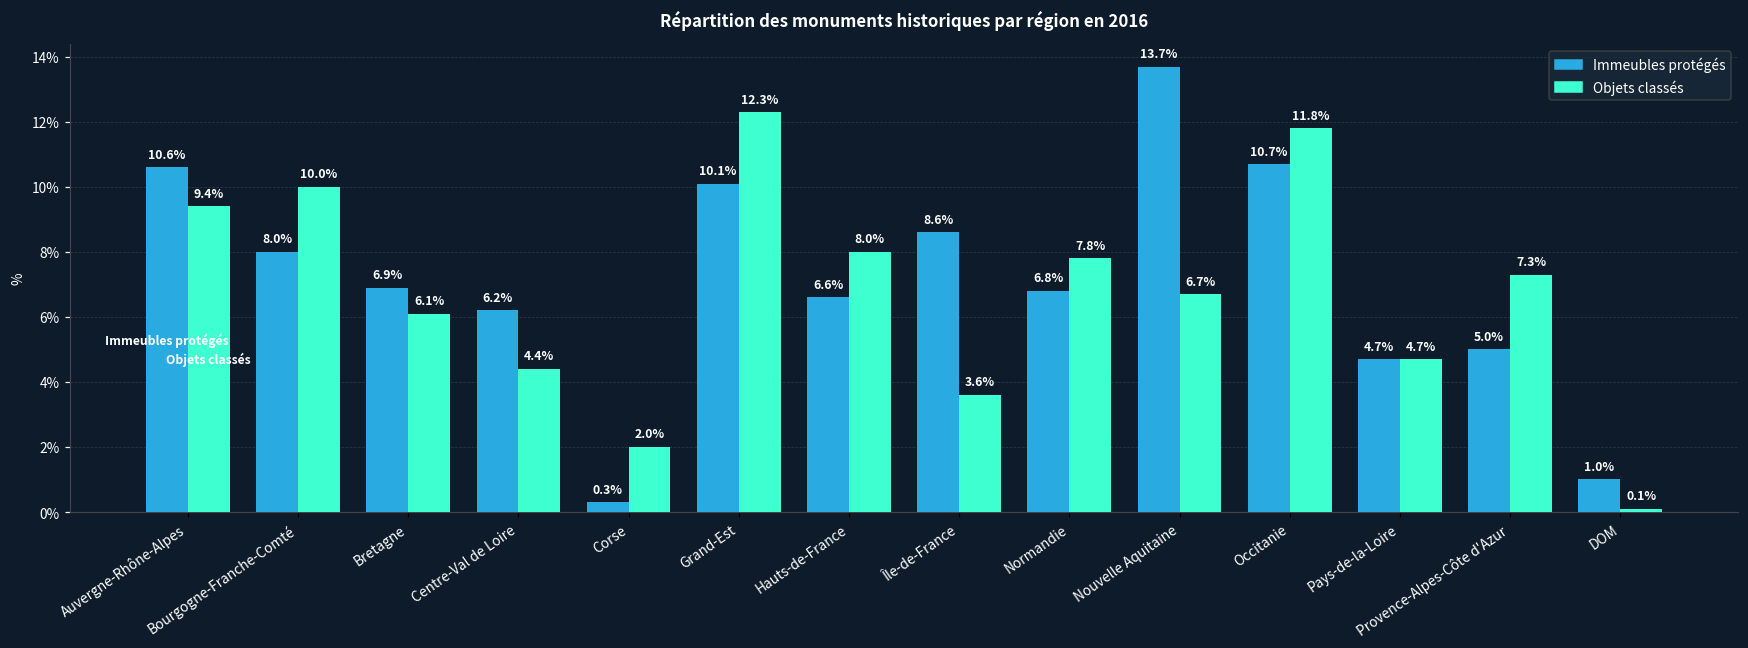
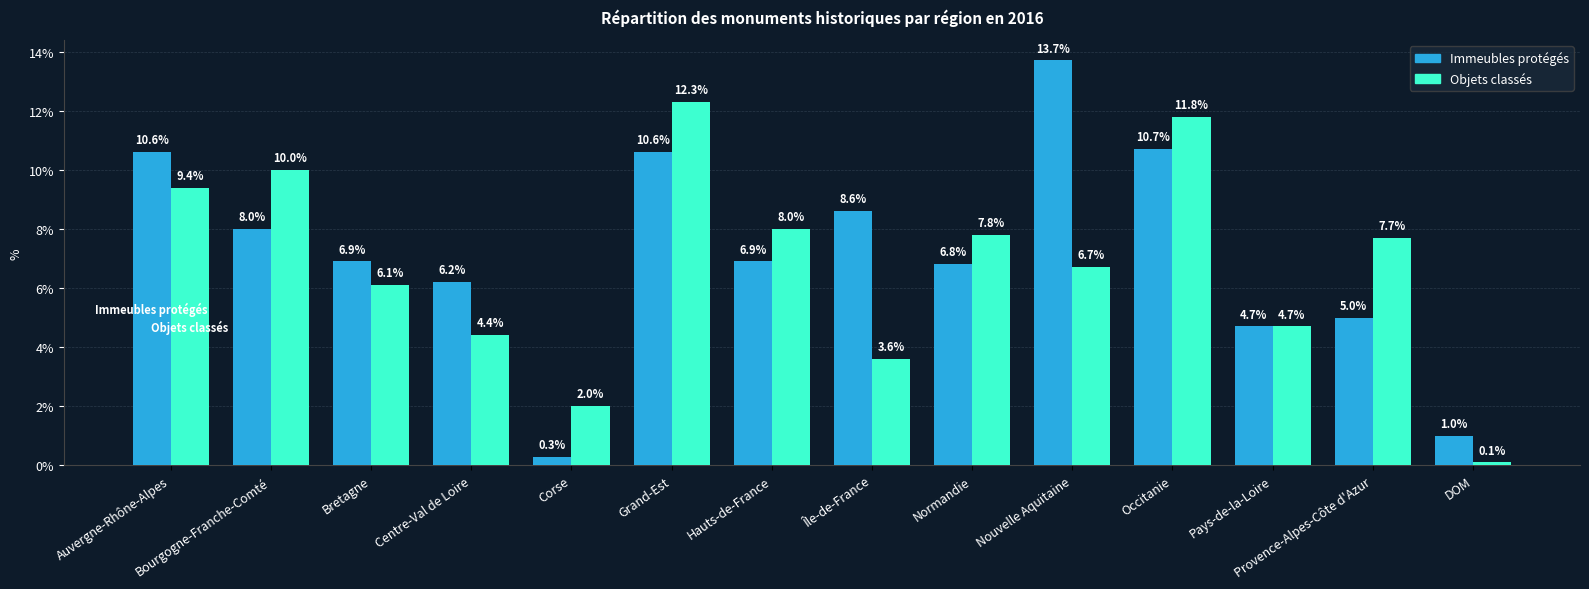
  {
    "Immeubles protégés": {
      "Auvergne-Rhône-Alpes": "10.6%",
      "Bourgogne-Franche-Comté": "8.0%",
      "Bretagne": "6.9%",
      "Centre-Val de Loire": "6.2%",
      "Corse": "0.3%",
-     "Grand-Est": "10.1%",
-     "Hauts-de-France": "6.6%",
+     "Grand-Est": "10.6%",
+     "Hauts-de-France": "6.9%",
      "Île-de-France": "8.6%",
      "Normandie": "6.8%",
      "Nouvelle Aquitaine": "13.7%",
      "Occitanie": "10.7%",
      "Pays-de-la-Loire": "4.7%",
      "Provence-Alpes-Côte d'Azur": "5.0%",
      "DOM": "1.0%"
    },
    "Objets classés": {
      "Auvergne-Rhône-Alpes": "9.4%",
      "Bourgogne-Franche-Comté": "10.0%",
      "Bretagne": "6.1%",
      "Centre-Val de Loire": "4.4%",
      "Corse": "2.0%",
      "Grand-Est": "12.3%",
      "Hauts-de-France": "8.0%",
      "Île-de-France": "3.6%",
      "Normandie": "7.8%",
      "Nouvelle Aquitaine": "6.7%",
      "Occitanie": "11.8%",
      "Pays-de-la-Loire": "4.7%",
-     "Provence-Alpes-Côte d'Azur": "7.3%",
+     "Provence-Alpes-Côte d'Azur": "7.7%",
      "DOM": "0.1%"
    }
  }
